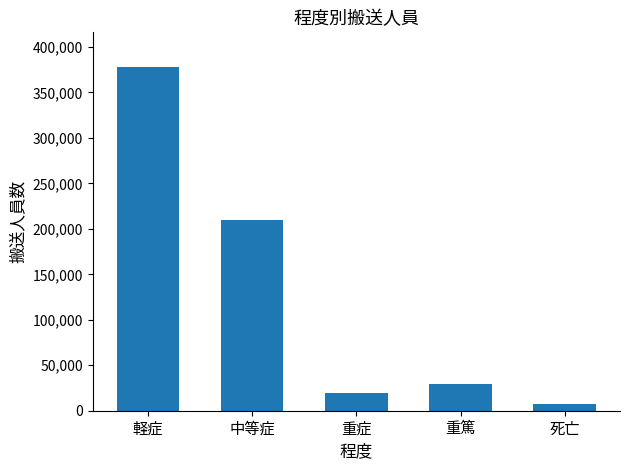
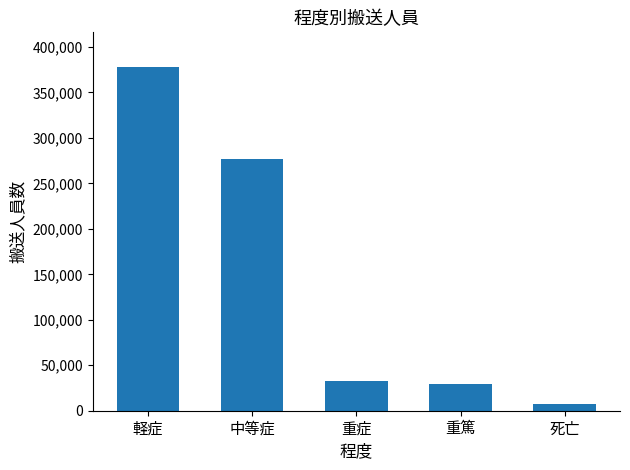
  {
    "軽症": "380,000",
-   "中等症": "210,000",
-   "重症": "20,000",
+   "中等症": "280,000",
+   "重症": "30,000",
    "重篤": "30,000",
    "死亡": "10,000"
  }
